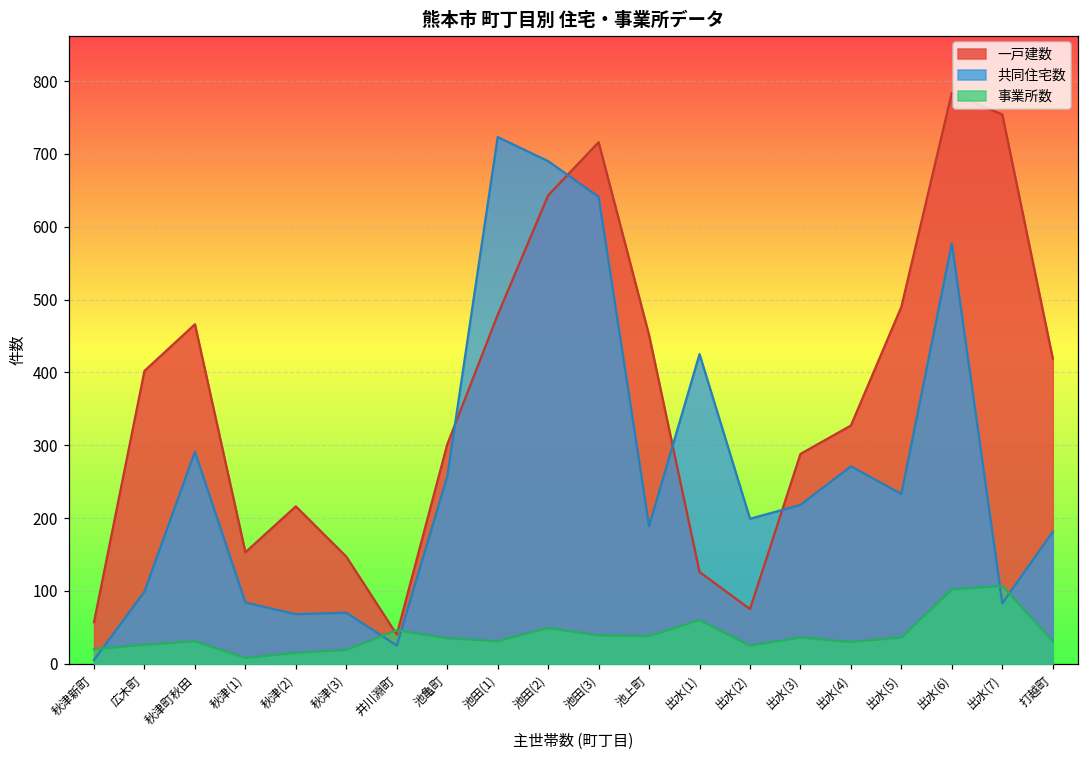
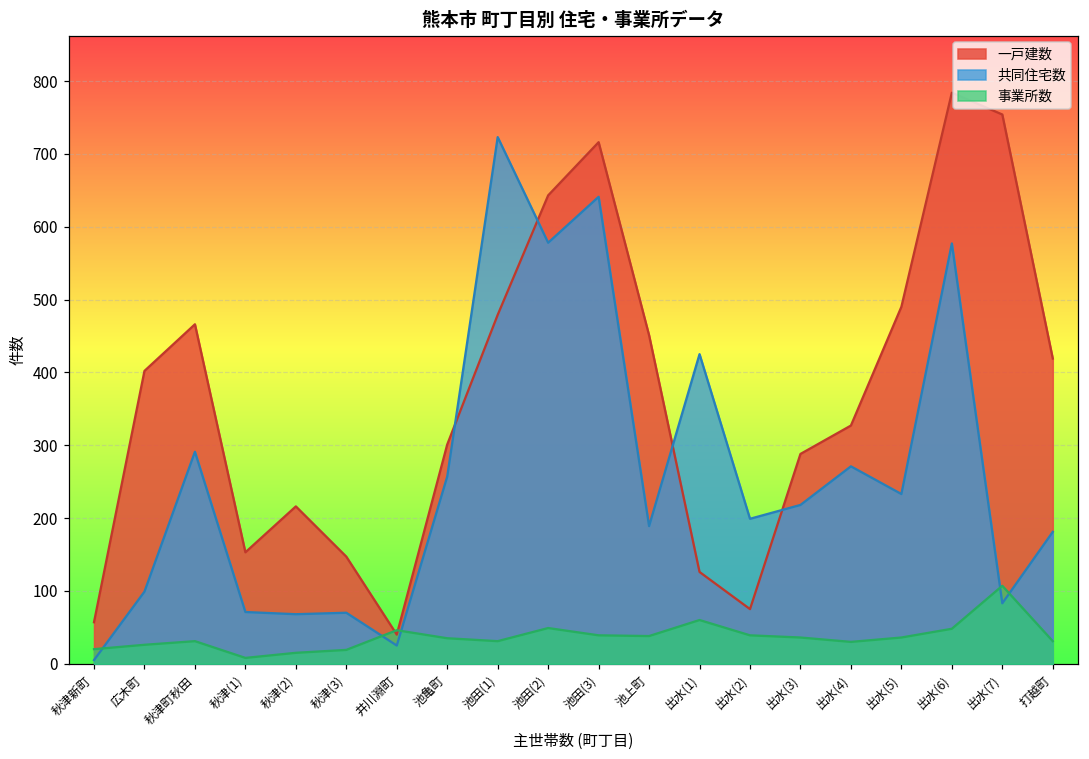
  {
    "一戸建数": {
      "秋津新町": 60,
      "広木町": 400,
      "秋津町秋田": 470,
      "秋津(1)": 150,
      "秋津(2)": 220,
      "秋津(3)": 150,
      "井川淵町": 40,
      "池亀町": 300,
      "池田(1)": 480,
      "池田(2)": 640,
      "池田(3)": 720,
      "池上町": 450,
      "出水(1)": 130,
      "出水(2)": 80,
      "出水(3)": 290,
      "出水(4)": 330,
      "出水(5)": 490,
      "出水(6)": 780,
      "出水(7)": 750,
      "打越町": 420
    },
    "共同住宅数": {
      "秋津新町": 10,
      "広木町": 100,
      "秋津町秋田": 290,
-     "秋津(1)": 80,
+     "秋津(1)": 70,
      "秋津(2)": 70,
      "秋津(3)": 70,
      "井川淵町": 30,
      "池亀町": 260,
      "池田(1)": 720,
-     "池田(2)": 690,
+     "池田(2)": 580,
      "池田(3)": 640,
      "池上町": 190,
      "出水(1)": 430,
      "出水(2)": 200,
      "出水(3)": 220,
      "出水(4)": 270,
      "出水(5)": 230,
      "出水(6)": 580,
      "出水(7)": 80,
      "打越町": 180
    },
    "事業所数": {
      "秋津新町": 20,
      "広木町": 30,
      "秋津町秋田": 30,
      "秋津(1)": 10,
      "秋津(2)": 20,
      "秋津(3)": 20,
      "井川淵町": 50,
      "池亀町": 40,
      "池田(1)": 30,
      "池田(2)": 50,
      "池田(3)": 40,
      "池上町": 40,
      "出水(1)": 60,
-     "出水(2)": 30,
+     "出水(2)": 40,
      "出水(3)": 40,
      "出水(4)": 30,
      "出水(5)": 40,
-     "出水(6)": 100,
+     "出水(6)": 50,
      "出水(7)": 110,
      "打越町": 30
    }
  }
